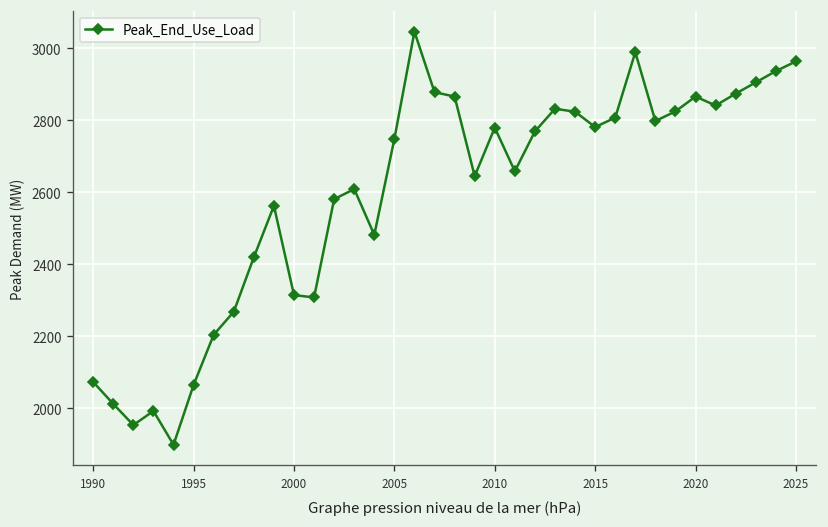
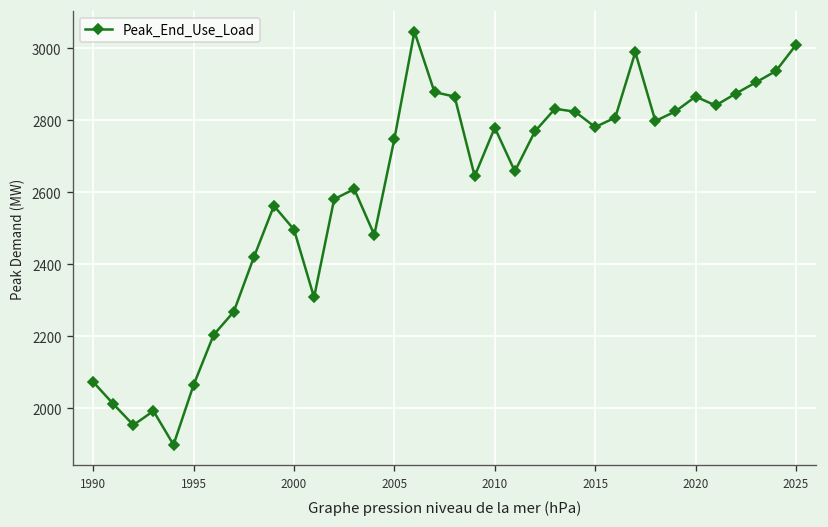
  {
    "1990": 2070,
    "1995": 2060,
-   "2000": 2310,
+   "2000": 2500,
    "2005": 2750,
    "2010": 2780,
    "2015": 2780,
    "2020": 2870,
-   "2025": 2960
+   "2025": 3010
  }
